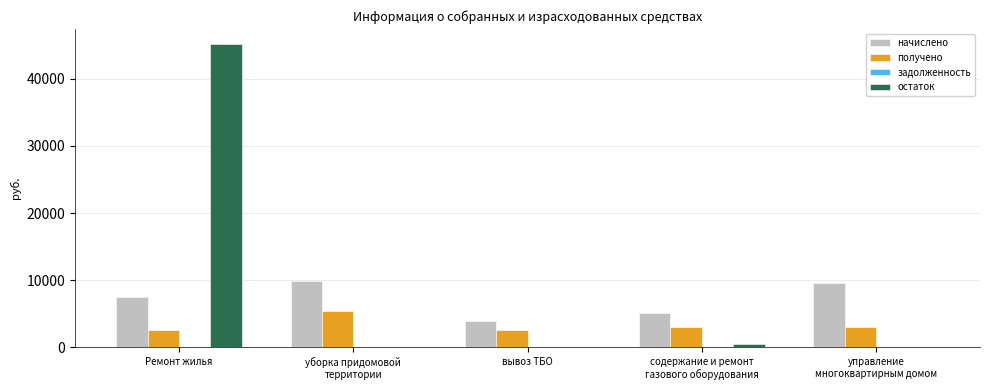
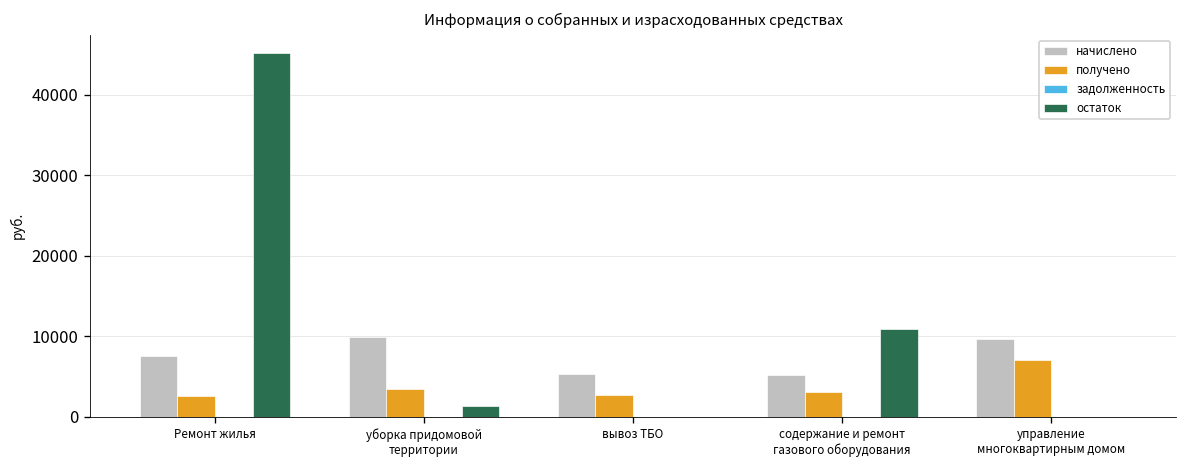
  {
    "начислено": {
      "Ремонт жилья": 8000,
      "уборка придомовой территории": 10000,
-     "вывоз ТБО": 4000,
+     "вывоз ТБО": 5000,
      "содержание и ремонт газового оборудования": 5000,
      "управление многоквартирным домом": 10000
    },
    "получено": {
      "Ремонт жилья": 3000,
-     "уборка придомовой территории": 5000,
+     "уборка придомовой территории": 3000,
      "вывоз ТБО": 3000,
      "содержание и ремонт газового оборудования": 3000,
-     "управление многоквартирным домом": 3000
+     "управление многоквартирным домом": 7000
    },
    "задолженность": {
      "Ремонт жилья": 0,
      "уборка придомовой территории": 0,
      "вывоз ТБО": 0,
      "содержание и ремонт газового оборудования": 0,
      "управление многоквартирным домом": 0
    },
    "остаток": {
      "Ремонт жилья": 45000,
-     "уборка придомовой территории": 0,
+     "уборка придомовой территории": 1000,
      "вывоз ТБО": 0,
-     "содержание и ремонт газового оборудования": 0,
+     "содержание и ремонт газового оборудования": 11000,
      "управление многоквартирным домом": 0
    }
  }
